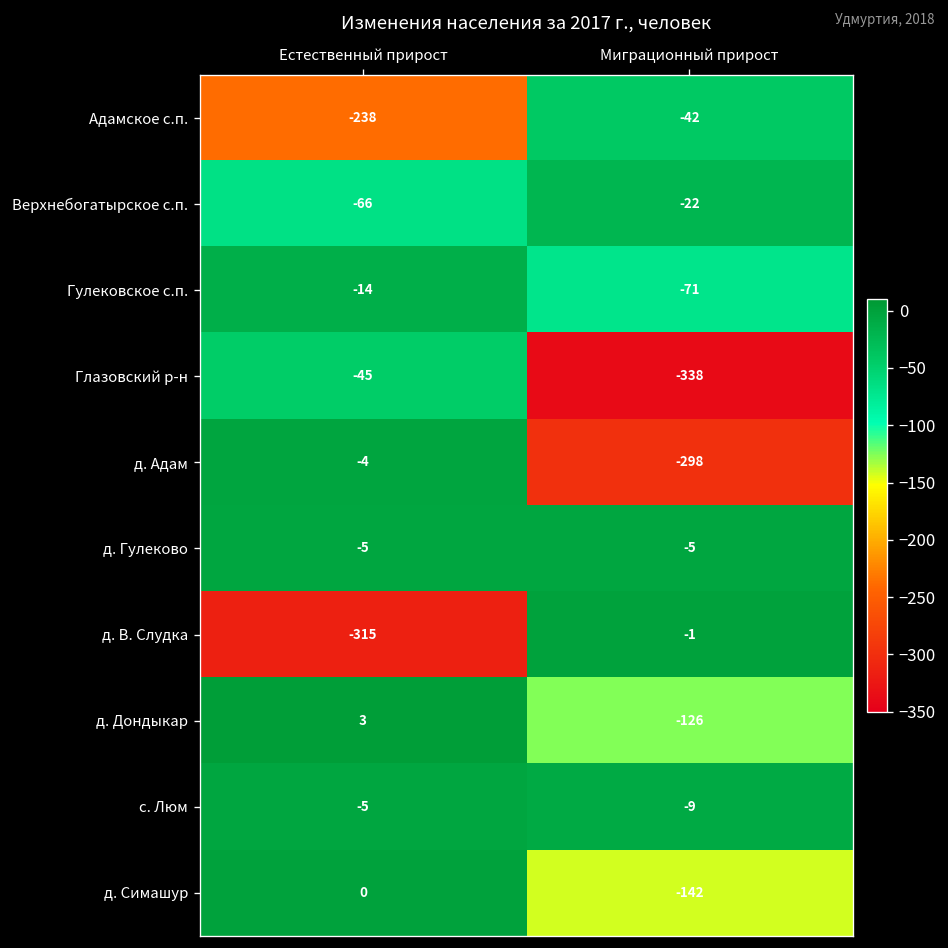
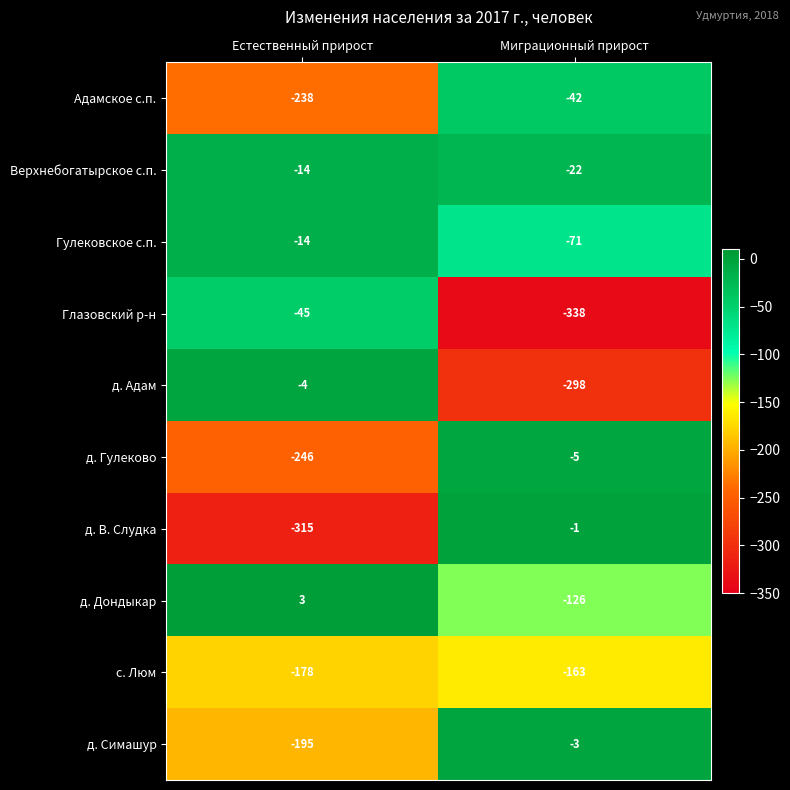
  {
    "Адамское с.п.": {
      "Естественный прирост": -238,
      "Миграционный прирост": -42
    },
    "Верхнебогатырское с.п.": {
-     "Естественный прирост": -66,
+     "Естественный прирост": -14,
      "Миграционный прирост": -22
    },
    "Гулековское с.п.": {
      "Естественный прирост": -14,
      "Миграционный прирост": -71
    },
    "Глазовский р-н": {
      "Естественный прирост": -45,
      "Миграционный прирост": -338
    },
    "д. Адам": {
      "Естественный прирост": -4,
      "Миграционный прирост": -298
    },
    "д. Гулеково": {
-     "Естественный прирост": -5,
+     "Естественный прирост": -246,
      "Миграционный прирост": -5
    },
    "д. В. Слудка": {
      "Естественный прирост": -315,
      "Миграционный прирост": -1
    },
    "д. Дондыкар": {
      "Естественный прирост": 3,
      "Миграционный прирост": -126
    },
    "с. Люм": {
-     "Естественный прирост": -5,
-     "Миграционный прирост": -9
+     "Естественный прирост": -178,
+     "Миграционный прирост": -163
    },
    "д. Симашур": {
-     "Естественный прирост": 0,
-     "Миграционный прирост": -142
+     "Естественный прирост": -195,
+     "Миграционный прирост": -3
    }
  }
